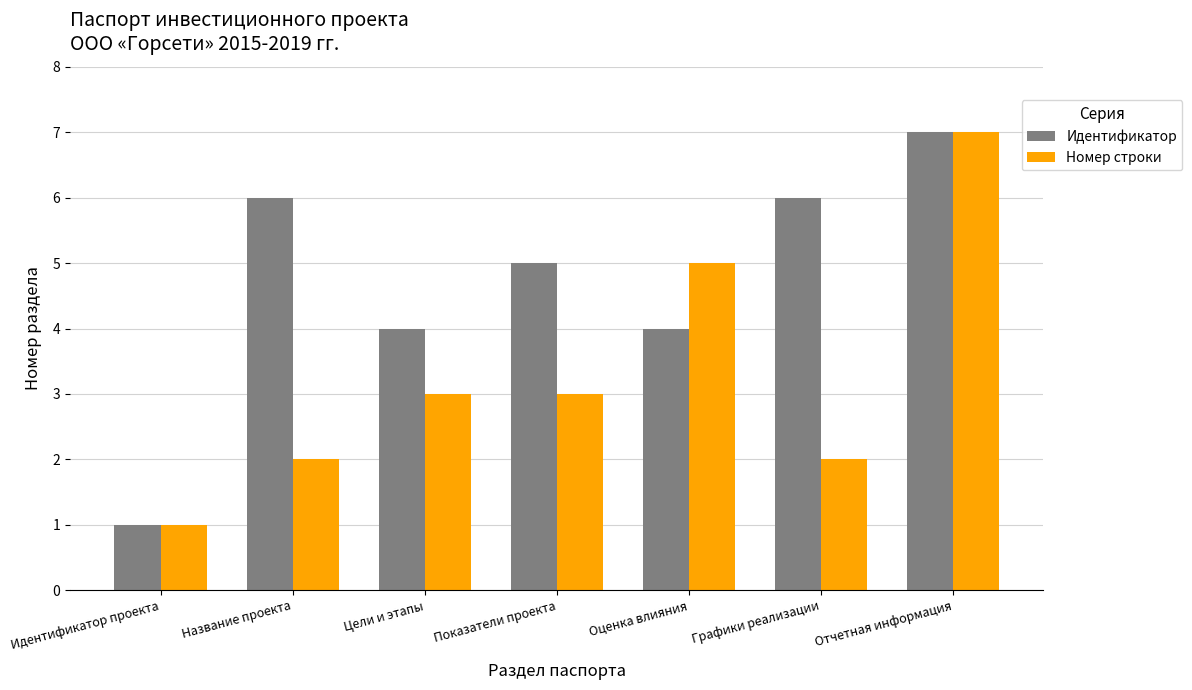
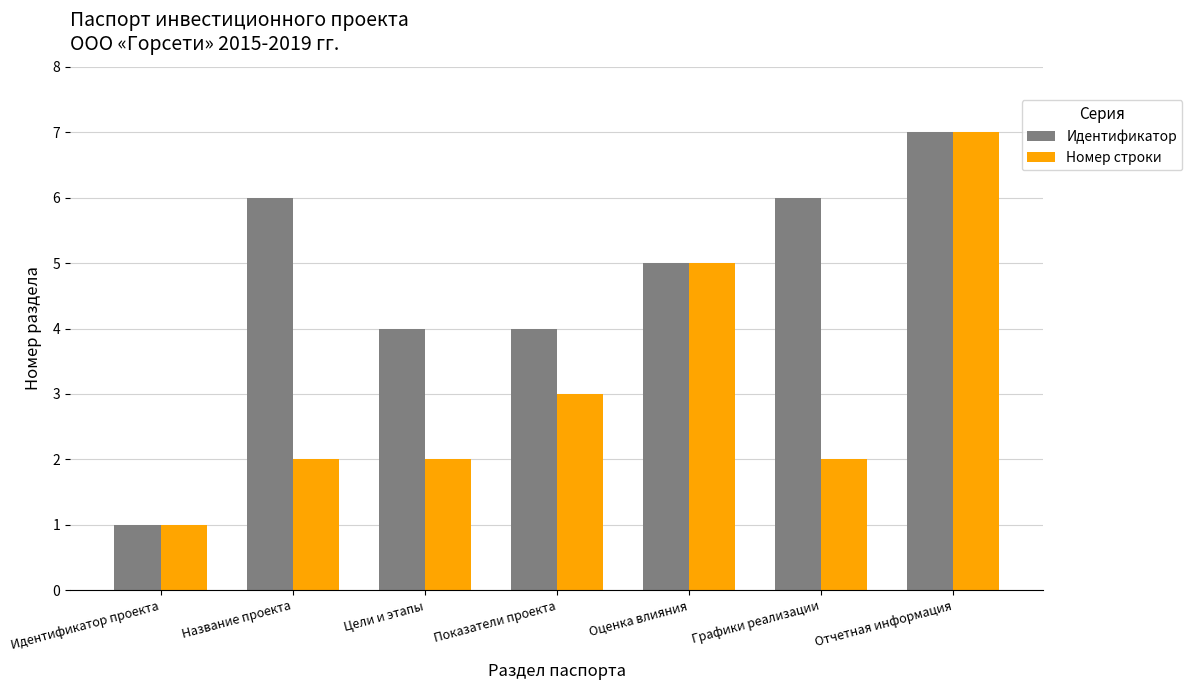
  {
    "Идентификатор": {
      "Идентификатор проекта": 1,
      "Название проекта": 6,
      "Цели и этапы": 4,
-     "Показатели проекта": 5,
-     "Оценка влияния": 4,
+     "Показатели проекта": 4,
+     "Оценка влияния": 5,
      "Графики реализации": 6,
      "Отчетная информация": 7
    },
    "Номер строки": {
      "Идентификатор проекта": 1,
      "Название проекта": 2,
-     "Цели и этапы": 3,
+     "Цели и этапы": 2,
      "Показатели проекта": 3,
      "Оценка влияния": 5,
      "Графики реализации": 2,
      "Отчетная информация": 7
    }
  }
